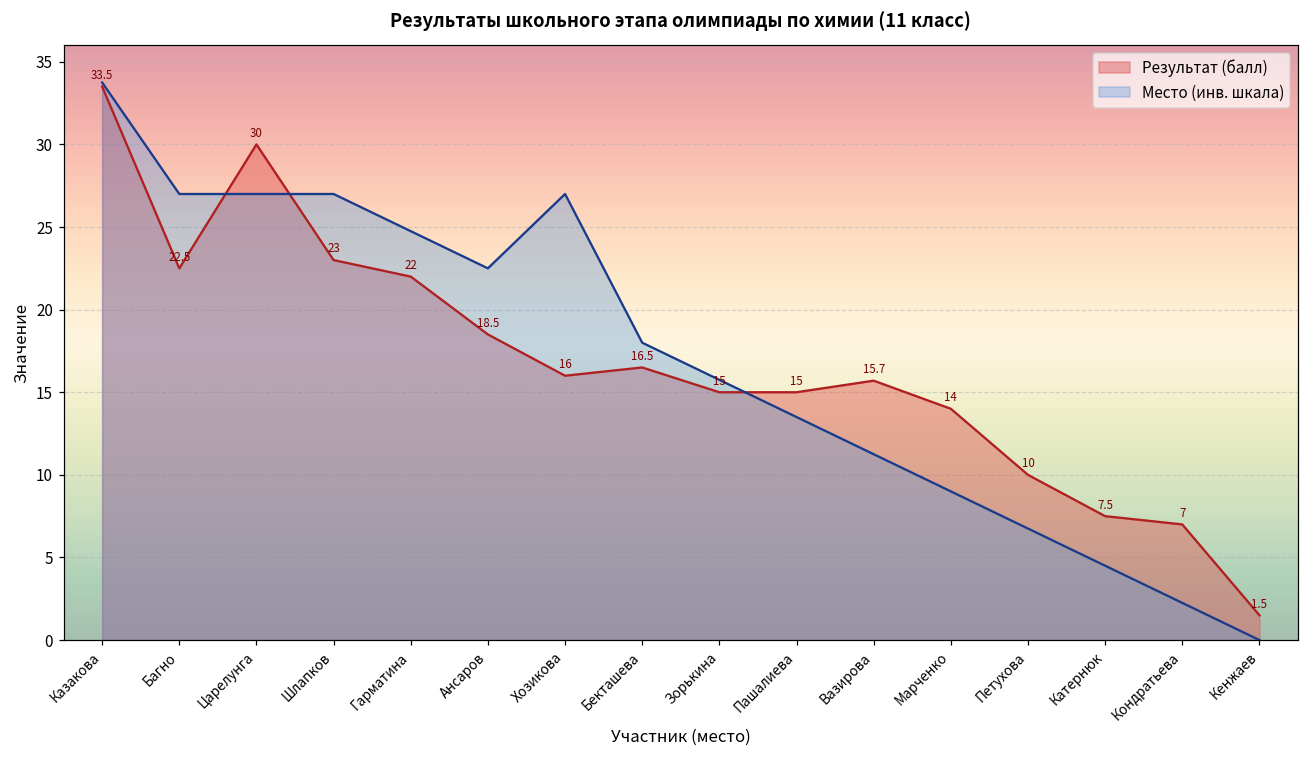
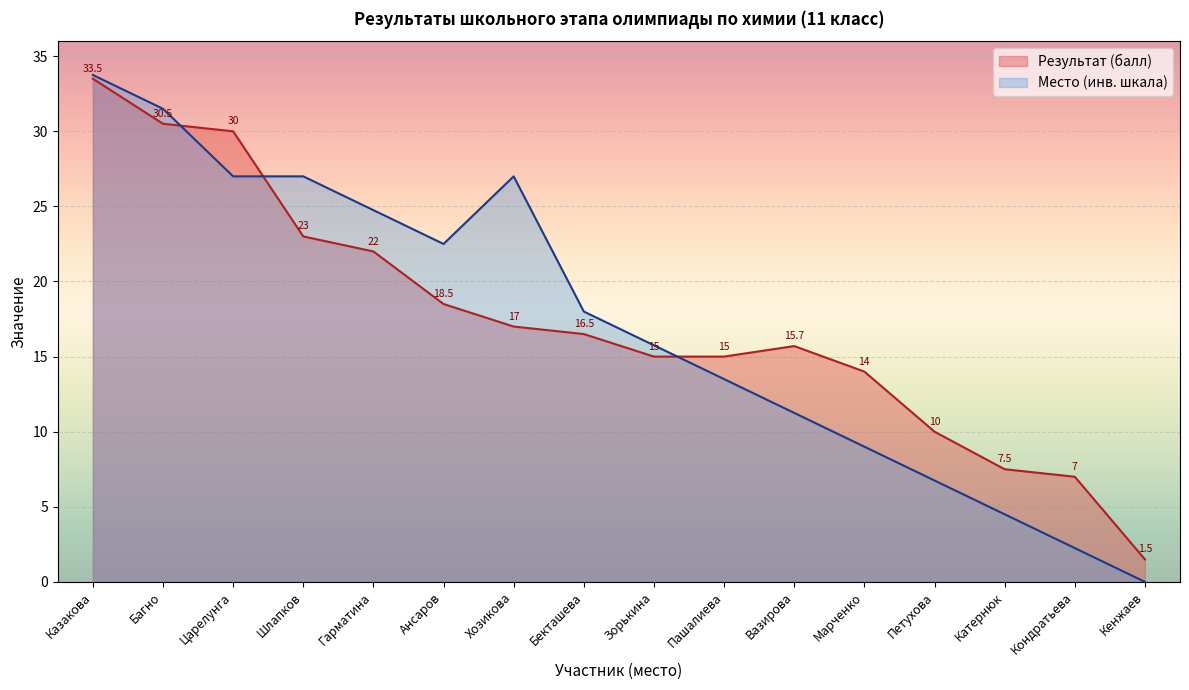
  {
    "Результат (балл)": {
-     "Багно": 22.5,
+     "Багно": 30.5,
      "Царелунга": 30,
      "Шлапков": 23,
      "Гарматина": 22,
      "Ансаров": 18.5,
-     "Хозикова": 16,
+     "Хозикова": 17,
      "Бекташева": 16.5,
      "Пашалиева": 15,
      "Вазирова": 15.7,
      "Марченко": 14,
      "Петухова": 10,
      "Катернюк": 7.5,
      "Кондратьева": 7,
      "Кенжаев": 1.5
    },
    "Место (инв. шкала)": {
-     "Багно": 27.0,
+     "Багно": 31.5,
      "Царелунга": 27.0,
      "Шлапков": 27.0,
      "Гарматина": 24.8,
      "Ансаров": 22.5,
      "Хозикова": 27.0,
      "Бекташева": 18.0,
      "Пашалиева": 13.5,
      "Вазирова": 11.3,
      "Марченко": 9.0,
      "Петухова": 6.8,
      "Катернюк": 4.5,
      "Кондратьева": 2.3,
      "Кенжаев": 0.0
    }
  }
